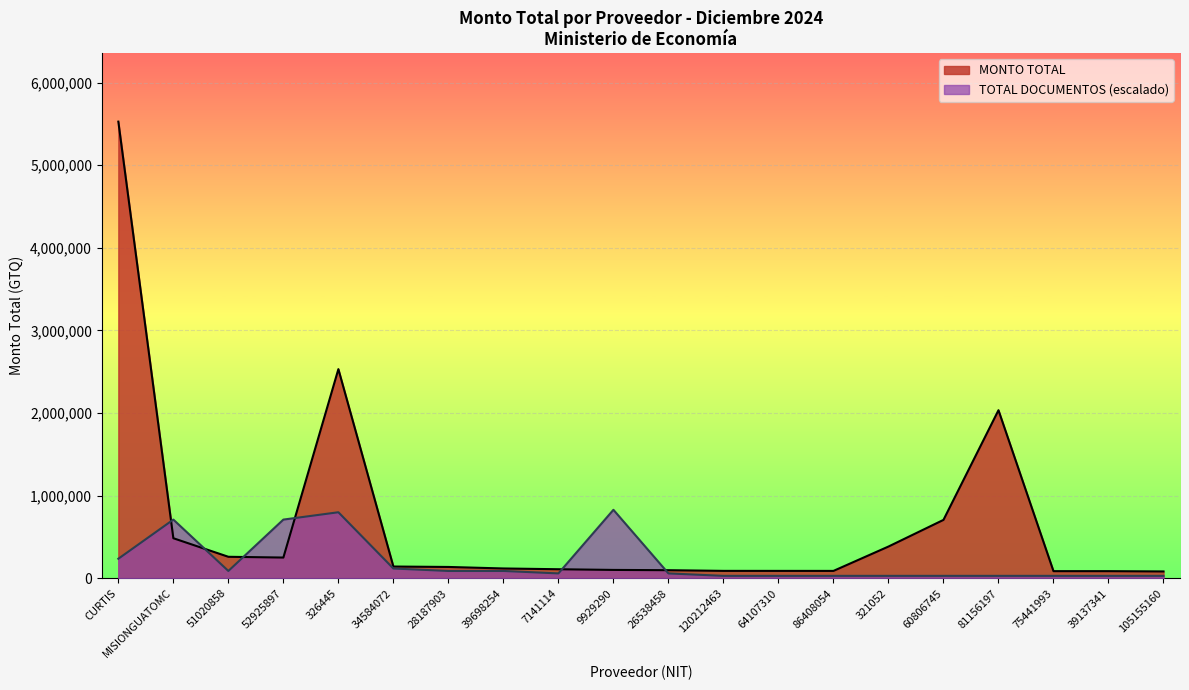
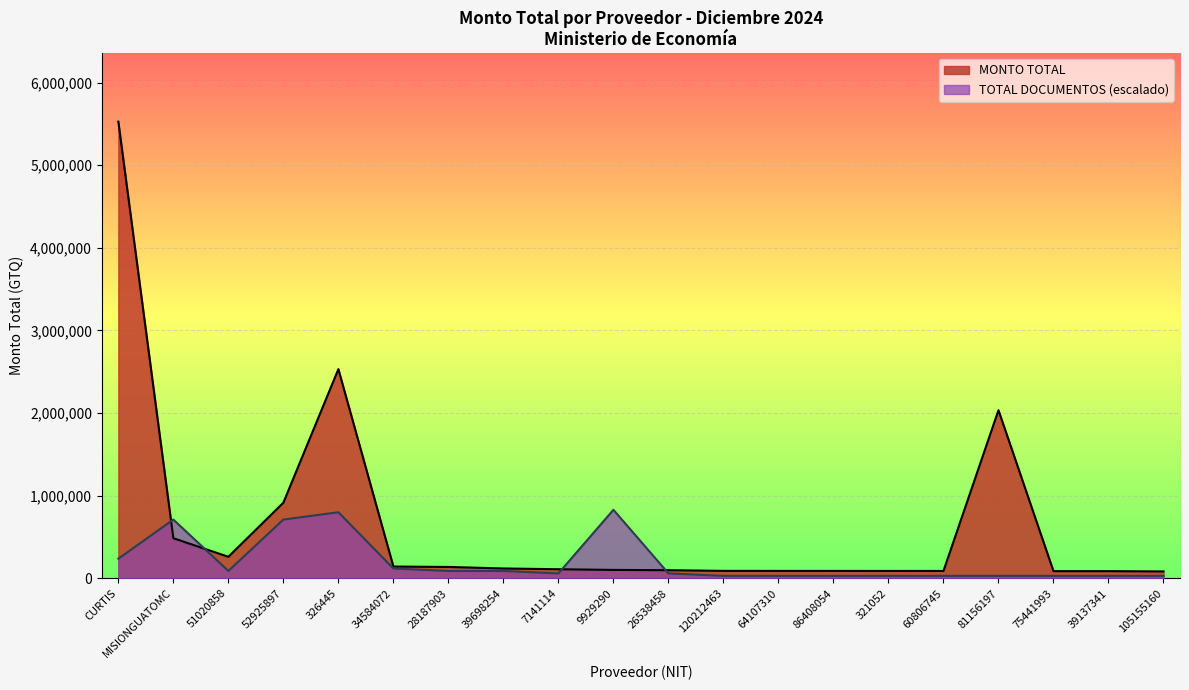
  {
    "MONTO TOTAL": {
      "CURTIS": "5,500,000",
      "MISIONGUATOMC": "500,000",
      "51020858": "300,000",
-     "52925897": "300,000",
+     "52925897": "900,000",
      "326445": "2,500,000",
      "28187903": "100,000",
      "7141114": "100,000",
      "9929290": "100,000",
      "26538458": "100,000",
      "120212463": "100,000",
      "64107310": "100,000",
      "86408054": "100,000",
-     "321052": "400,000",
-     "60806745": "700,000",
+     "321052": "100,000",
+     "60806745": "100,000",
      "81156197": "2,000,000",
      "75441993": "100,000",
      "39137341": "100,000",
      "105155160": "100,000"
    },
    "TOTAL DOCUMENTOS (escalado)": {
      "CURTIS": "200,000",
      "MISIONGUATOMC": "700,000",
      "51020858": "100,000",
      "52925897": "700,000",
      "326445": "800,000",
      "28187903": "100,000",
      "7141114": "100,000",
      "9929290": "800,000",
      "26538458": "100,000",
      "120212463": "0",
      "64107310": "0",
      "86408054": "0",
      "321052": "0",
      "60806745": "0",
      "81156197": "0",
      "75441993": "0",
      "39137341": "0",
      "105155160": "0"
    }
  }
